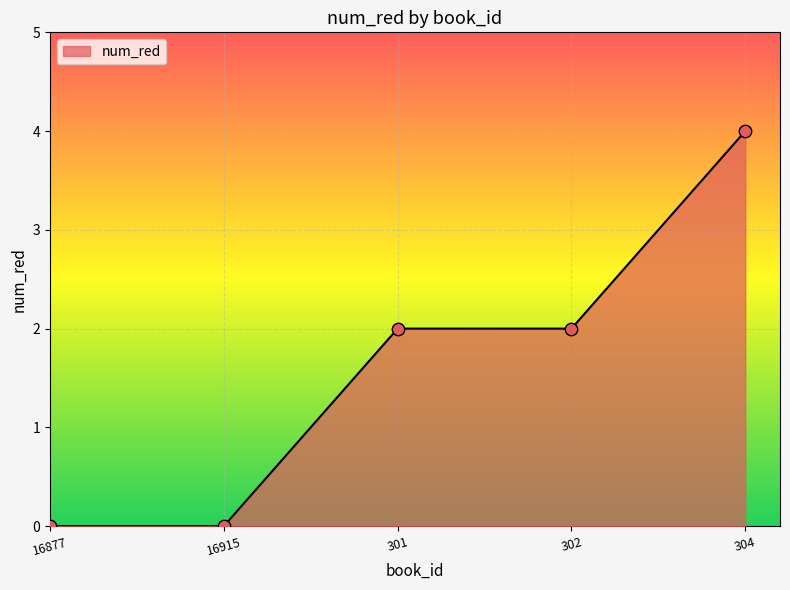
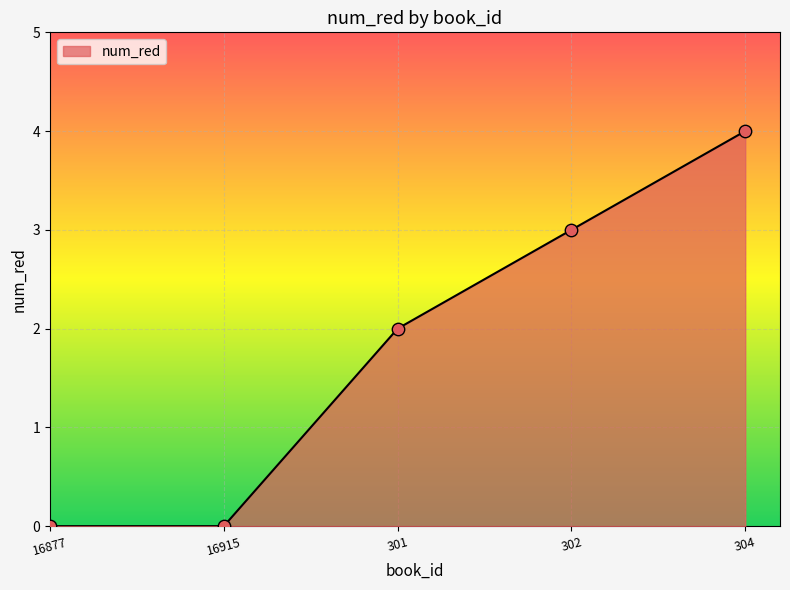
  {
    "16877": 0,
    "16915": 0,
    "301": 2,
-   "302": 2,
+   "302": 3,
    "304": 4
  }
